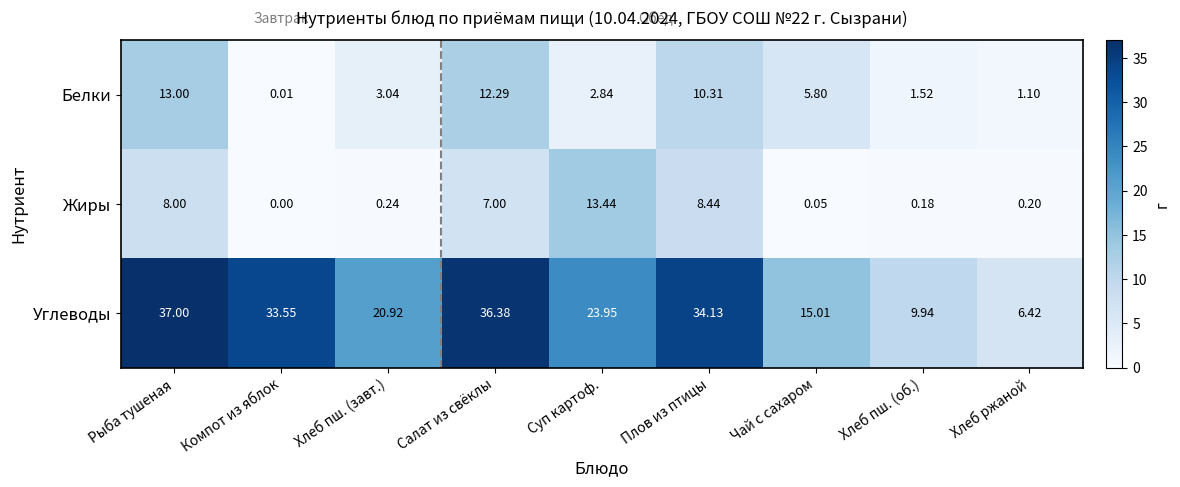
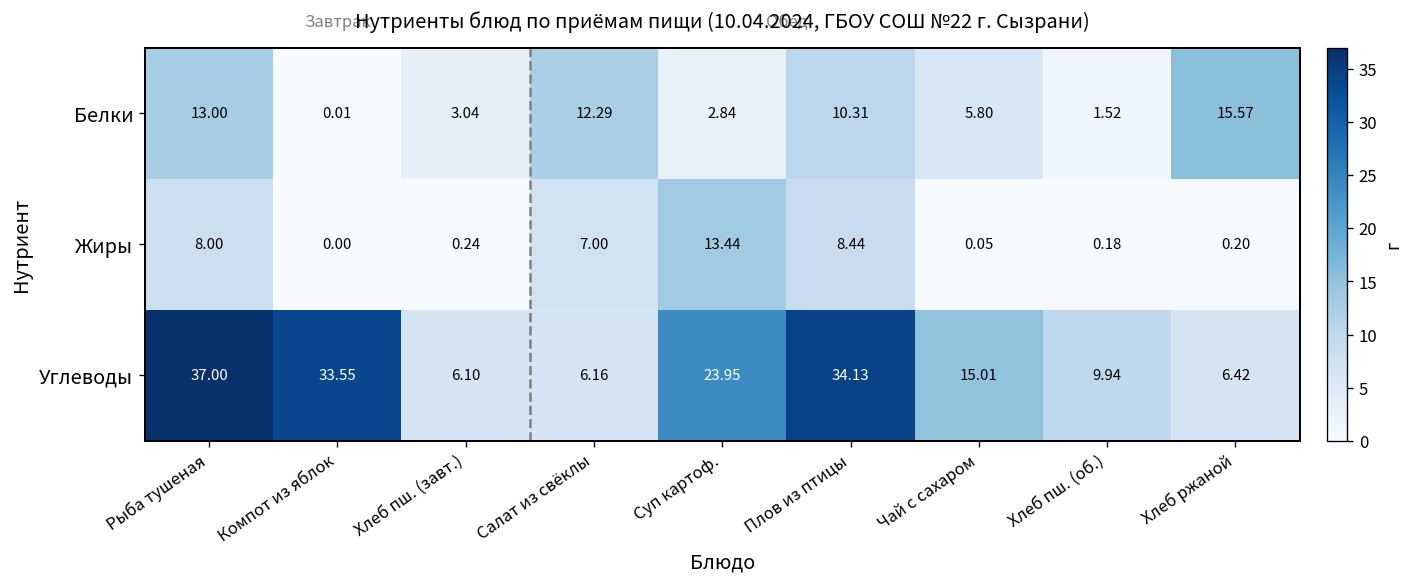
  {
    "Белки": {
      "Рыба тушеная": 13.00,
      "Компот из яблок": 0.01,
      "Хлеб пш. (завт.)": 3.04,
      "Салат из свёклы": 12.29,
      "Суп картоф.": 2.84,
      "Плов из птицы": 10.31,
      "Чай с сахаром": 5.80,
      "Хлеб пш. (об.)": 1.52,
-     "Хлеб ржаной": 1.10
+     "Хлеб ржаной": 15.57
    },
    "Жиры": {
      "Рыба тушеная": 8.00,
      "Компот из яблок": 0.00,
      "Хлеб пш. (завт.)": 0.24,
      "Салат из свёклы": 7.00,
      "Суп картоф.": 13.44,
      "Плов из птицы": 8.44,
      "Чай с сахаром": 0.05,
      "Хлеб пш. (об.)": 0.18,
      "Хлеб ржаной": 0.20
    },
    "Углеводы": {
      "Рыба тушеная": 37.00,
      "Компот из яблок": 33.55,
-     "Хлеб пш. (завт.)": 20.92,
-     "Салат из свёклы": 36.38,
+     "Хлеб пш. (завт.)": 6.10,
+     "Салат из свёклы": 6.16,
      "Суп картоф.": 23.95,
      "Плов из птицы": 34.13,
      "Чай с сахаром": 15.01,
      "Хлеб пш. (об.)": 9.94,
      "Хлеб ржаной": 6.42
    }
  }
